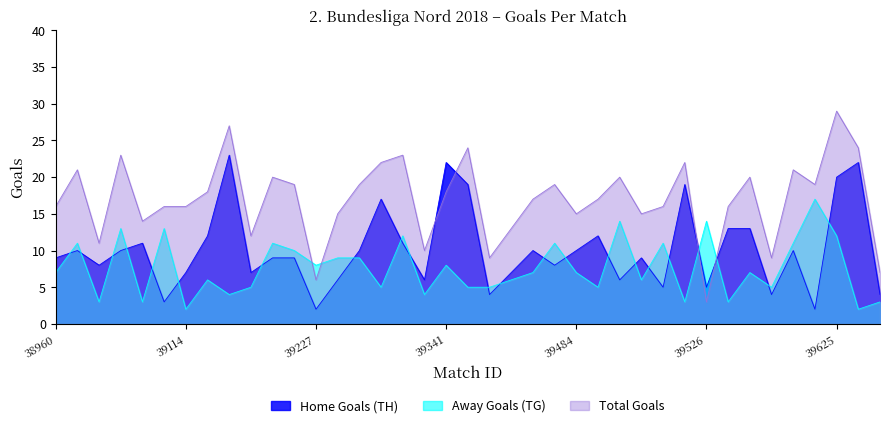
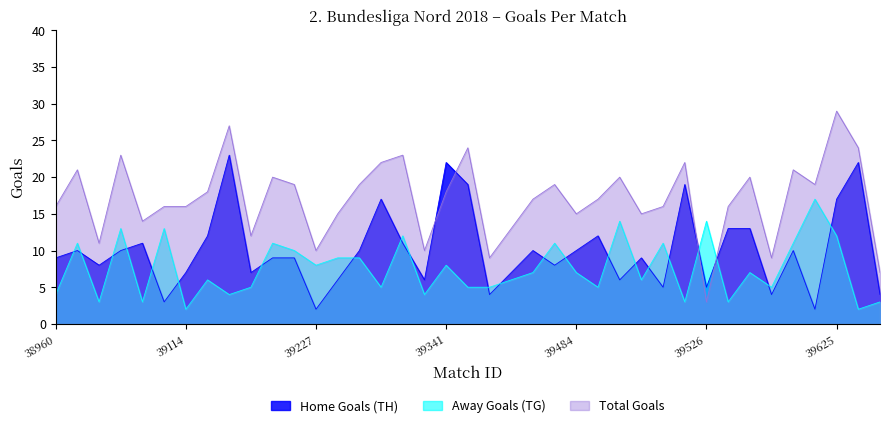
  {
    "Home Goals (TH)": {
      "38960": 9,
      "39114": 7,
      "39227": 2,
      "39341": 22,
      "39484": 10,
      "39526": 5,
-     "39625": 20
+     "39625": 17
    },
    "Away Goals (TG)": {
-     "38960": 7,
+     "38960": 4,
      "39114": 2,
      "39227": 8,
      "39341": 8,
      "39484": 7,
      "39526": 14,
      "39625": 12
    },
    "Total Goals": {
      "38960": 16,
      "39114": 16,
-     "39227": 6,
+     "39227": 10,
      "39341": 18,
      "39484": 15,
      "39526": 3,
      "39625": 29
    }
  }
